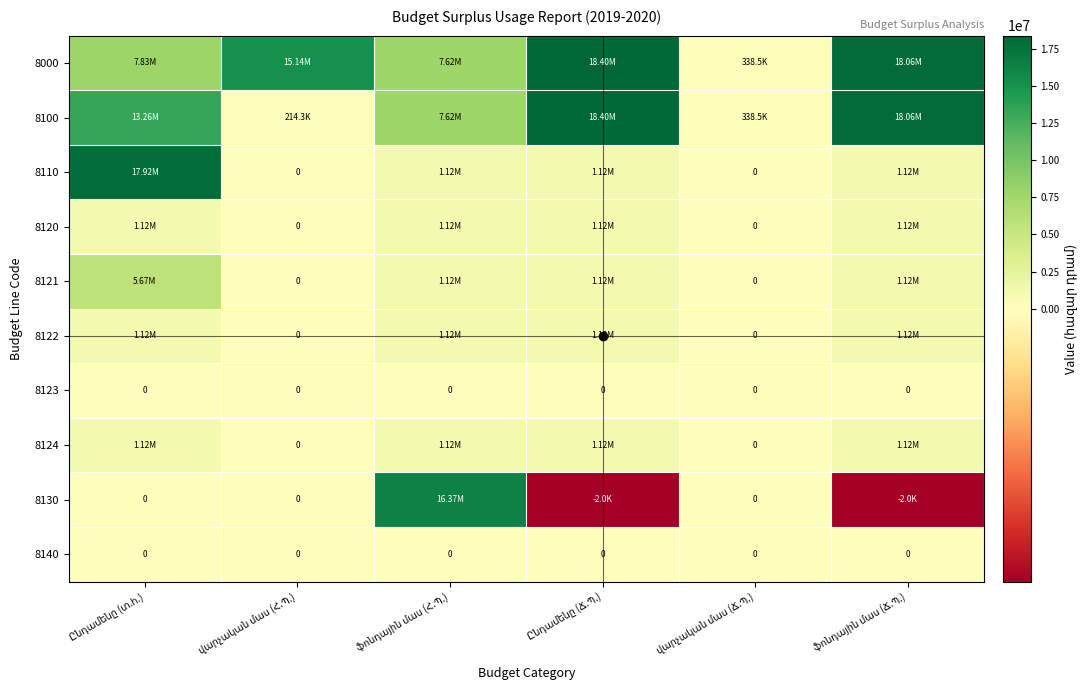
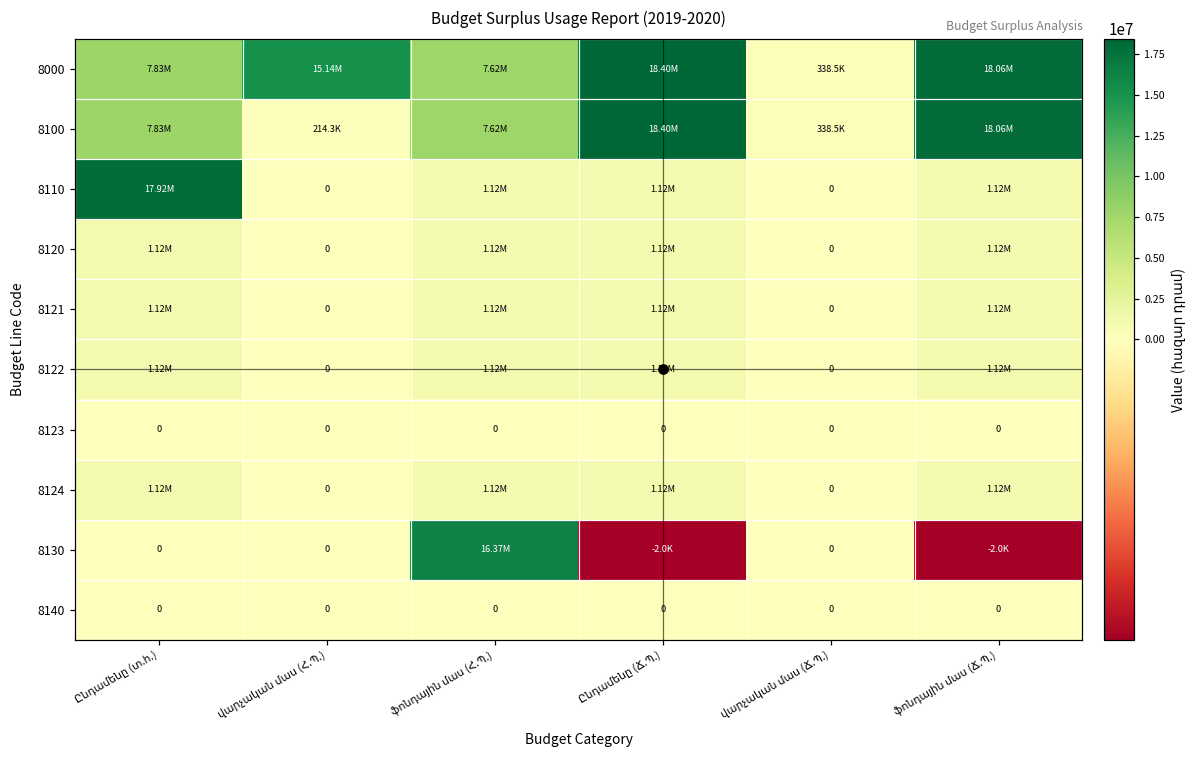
  {
    "8000": {
      "Ընդամենը (տ.հ.)": "7.83M",
      "վարչական մաս (Հ.Պ.)": "15.14M",
      "ֆոնդային մաս (Հ.Պ.)": "7.62M",
      "Ընդամենը (Ճ.Պ.)": "18.40M",
      "վարչական մաս (Ճ.Պ.)": "338.5K",
      "ֆոնդային մաս (Ճ.Պ.)": "18.06M"
    },
    "8100": {
-     "Ընդամենը (տ.հ.)": "13.26M",
+     "Ընդամենը (տ.հ.)": "7.83M",
      "վարչական մաս (Հ.Պ.)": "214.3K",
      "ֆոնդային մաս (Հ.Պ.)": "7.62M",
      "Ընդամենը (Ճ.Պ.)": "18.40M",
      "վարչական մաս (Ճ.Պ.)": "338.5K",
      "ֆոնդային մաս (Ճ.Պ.)": "18.06M"
    },
    "8110": {
      "Ընդամենը (տ.հ.)": "17.92M",
      "վարչական մաս (Հ.Պ.)": "0",
      "ֆոնդային մաս (Հ.Պ.)": "1.12M",
      "Ընդամենը (Ճ.Պ.)": "1.12M",
      "վարչական մաս (Ճ.Պ.)": "0",
      "ֆոնդային մաս (Ճ.Պ.)": "1.12M"
    },
    "8120": {
      "Ընդամենը (տ.հ.)": "1.12M",
      "վարչական մաս (Հ.Պ.)": "0",
      "ֆոնդային մաս (Հ.Պ.)": "1.12M",
      "Ընդամենը (Ճ.Պ.)": "1.12M",
      "վարչական մաս (Ճ.Պ.)": "0",
      "ֆոնդային մաս (Ճ.Պ.)": "1.12M"
    },
    "8121": {
-     "Ընդամենը (տ.հ.)": "5.67M",
+     "Ընդամենը (տ.հ.)": "1.12M",
      "վարչական մաս (Հ.Պ.)": "0",
      "ֆոնդային մաս (Հ.Պ.)": "1.12M",
      "Ընդամենը (Ճ.Պ.)": "1.12M",
      "վարչական մաս (Ճ.Պ.)": "0",
      "ֆոնդային մաս (Ճ.Պ.)": "1.12M"
    },
    "8122": {
      "Ընդամենը (տ.հ.)": "1.12M",
      "վարչական մաս (Հ.Պ.)": "0",
      "ֆոնդային մաս (Հ.Պ.)": "1.12M",
      "վարչական մաս (Ճ.Պ.)": "0",
      "ֆոնդային մաս (Ճ.Պ.)": "1.12M"
    },
    "8123": {
      "Ընդամենը (տ.հ.)": "0",
      "վարչական մաս (Հ.Պ.)": "0",
      "ֆոնդային մաս (Հ.Պ.)": "0",
      "Ընդամենը (Ճ.Պ.)": "0",
      "վարչական մաս (Ճ.Պ.)": "0",
      "ֆոնդային մաս (Ճ.Պ.)": "0"
    },
    "8124": {
      "Ընդամենը (տ.հ.)": "1.12M",
      "վարչական մաս (Հ.Պ.)": "0",
      "ֆոնդային մաս (Հ.Պ.)": "1.12M",
      "Ընդամենը (Ճ.Պ.)": "1.12M",
      "վարչական մաս (Ճ.Պ.)": "0",
      "ֆոնդային մաս (Ճ.Պ.)": "1.12M"
    },
    "8130": {
      "Ընդամենը (տ.հ.)": "0",
      "վարչական մաս (Հ.Պ.)": "0",
      "ֆոնդային մաս (Հ.Պ.)": "16.37M",
      "Ընդամենը (Ճ.Պ.)": "-2.0K",
      "վարչական մաս (Ճ.Պ.)": "0",
      "ֆոնդային մաս (Ճ.Պ.)": "-2.0K"
    },
    "8140": {
      "Ընդամենը (տ.հ.)": "0",
      "վարչական մաս (Հ.Պ.)": "0",
      "ֆոնդային մաս (Հ.Պ.)": "0",
      "Ընդամենը (Ճ.Պ.)": "0",
      "վարչական մաս (Ճ.Պ.)": "0",
      "ֆոնդային մաս (Ճ.Պ.)": "0"
    }
  }
